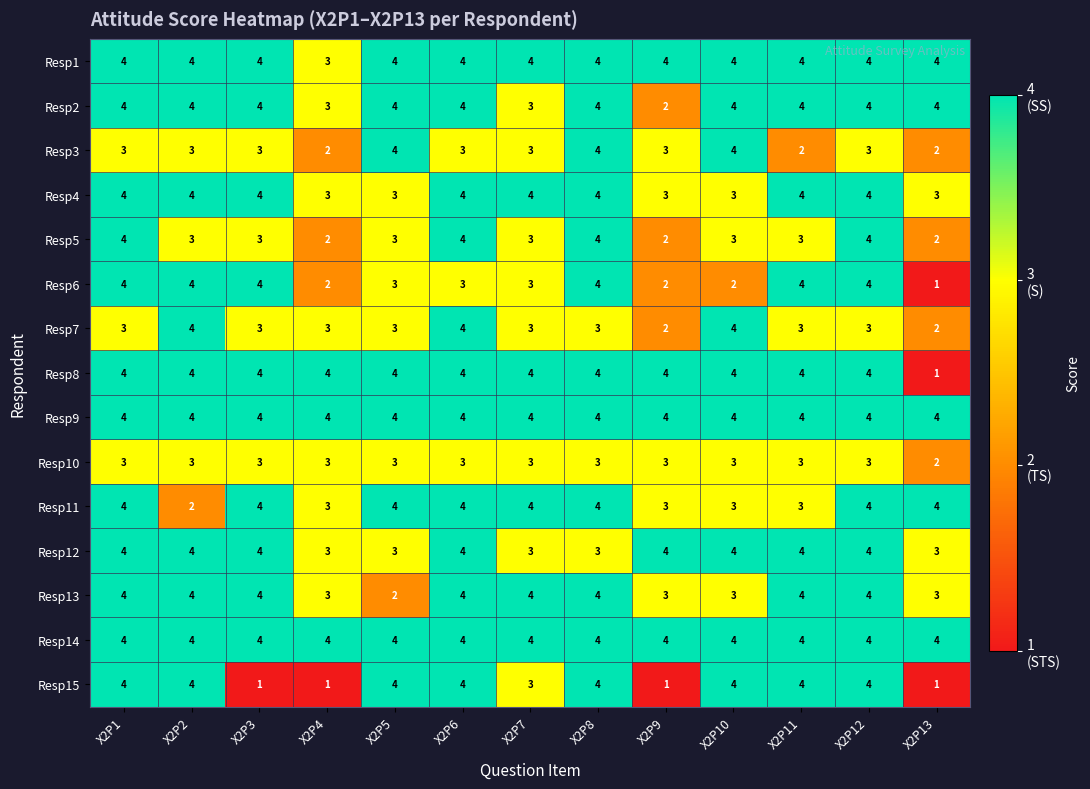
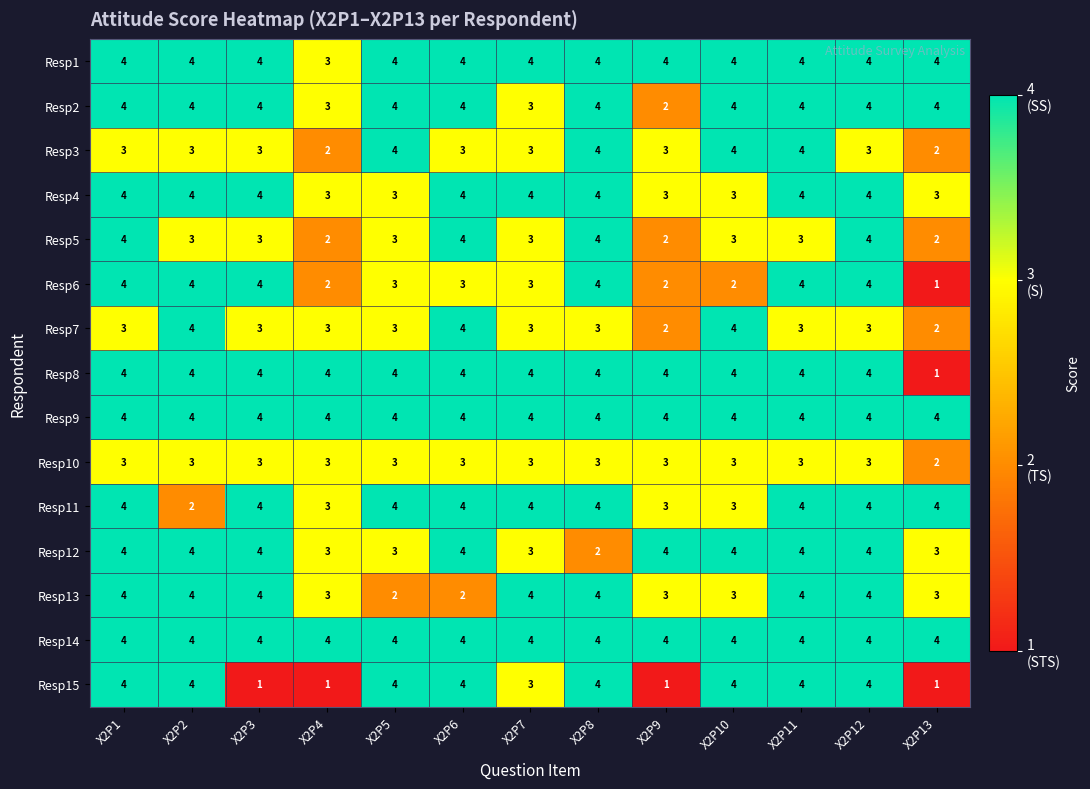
  {
    "Resp1": {
      "X2P1": 4,
      "X2P2": 4,
      "X2P3": 4,
      "X2P4": 3,
      "X2P5": 4,
      "X2P6": 4,
      "X2P7": 4,
      "X2P8": 4,
      "X2P9": 4,
      "X2P10": 4,
      "X2P11": 4,
      "X2P13": 4
    },
    "Resp2": {
      "X2P1": 4,
      "X2P2": 4,
      "X2P3": 4,
      "X2P4": 3,
      "X2P5": 4,
      "X2P6": 4,
      "X2P7": 3,
      "X2P8": 4,
      "X2P9": 2,
      "X2P10": 4,
      "X2P11": 4,
      "X2P12": 4,
      "X2P13": 4
    },
    "Resp3": {
      "X2P1": 3,
      "X2P2": 3,
      "X2P3": 3,
      "X2P4": 2,
      "X2P5": 4,
      "X2P6": 3,
      "X2P7": 3,
      "X2P8": 4,
      "X2P9": 3,
      "X2P10": 4,
-     "X2P11": 2,
+     "X2P11": 4,
      "X2P12": 3,
      "X2P13": 2
    },
    "Resp4": {
      "X2P1": 4,
      "X2P2": 4,
      "X2P3": 4,
      "X2P4": 3,
      "X2P5": 3,
      "X2P6": 4,
      "X2P7": 4,
      "X2P8": 4,
      "X2P9": 3,
      "X2P10": 3,
      "X2P11": 4,
      "X2P12": 4,
      "X2P13": 3
    },
    "Resp5": {
      "X2P1": 4,
      "X2P2": 3,
      "X2P3": 3,
      "X2P4": 2,
      "X2P5": 3,
      "X2P6": 4,
      "X2P7": 3,
      "X2P8": 4,
      "X2P9": 2,
      "X2P10": 3,
      "X2P11": 3,
      "X2P12": 4,
      "X2P13": 2
    },
    "Resp6": {
      "X2P1": 4,
      "X2P2": 4,
      "X2P3": 4,
      "X2P4": 2,
      "X2P5": 3,
      "X2P6": 3,
      "X2P7": 3,
      "X2P8": 4,
      "X2P9": 2,
      "X2P10": 2,
      "X2P11": 4,
      "X2P12": 4,
      "X2P13": 1
    },
    "Resp7": {
      "X2P1": 3,
      "X2P2": 4,
      "X2P3": 3,
      "X2P4": 3,
      "X2P5": 3,
      "X2P6": 4,
      "X2P7": 3,
      "X2P8": 3,
      "X2P9": 2,
      "X2P10": 4,
      "X2P11": 3,
      "X2P12": 3,
      "X2P13": 2
    },
    "Resp8": {
      "X2P1": 4,
      "X2P2": 4,
      "X2P3": 4,
      "X2P4": 4,
      "X2P5": 4,
      "X2P6": 4,
      "X2P7": 4,
      "X2P8": 4,
      "X2P9": 4,
      "X2P10": 4,
      "X2P11": 4,
      "X2P12": 4,
      "X2P13": 1
    },
    "Resp9": {
      "X2P1": 4,
      "X2P2": 4,
      "X2P3": 4,
      "X2P4": 4,
      "X2P5": 4,
      "X2P6": 4,
      "X2P7": 4,
      "X2P8": 4,
      "X2P9": 4,
      "X2P10": 4,
      "X2P11": 4,
      "X2P12": 4,
      "X2P13": 4
    },
    "Resp10": {
      "X2P1": 3,
      "X2P2": 3,
      "X2P3": 3,
      "X2P4": 3,
      "X2P5": 3,
      "X2P6": 3,
      "X2P7": 3,
      "X2P8": 3,
      "X2P9": 3,
      "X2P10": 3,
      "X2P11": 3,
      "X2P12": 3,
      "X2P13": 2
    },
    "Resp11": {
      "X2P1": 4,
      "X2P2": 2,
      "X2P3": 4,
      "X2P4": 3,
      "X2P5": 4,
      "X2P6": 4,
      "X2P7": 4,
      "X2P8": 4,
      "X2P9": 3,
      "X2P10": 3,
-     "X2P11": 3,
+     "X2P11": 4,
      "X2P12": 4,
      "X2P13": 4
    },
    "Resp12": {
      "X2P1": 4,
      "X2P2": 4,
      "X2P3": 4,
      "X2P4": 3,
      "X2P5": 3,
      "X2P6": 4,
      "X2P7": 3,
-     "X2P8": 3,
+     "X2P8": 2,
      "X2P9": 4,
      "X2P10": 4,
      "X2P11": 4,
      "X2P12": 4,
      "X2P13": 3
    },
    "Resp13": {
      "X2P1": 4,
      "X2P2": 4,
      "X2P3": 4,
      "X2P4": 3,
      "X2P5": 2,
-     "X2P6": 4,
+     "X2P6": 2,
      "X2P7": 4,
      "X2P8": 4,
      "X2P9": 3,
      "X2P10": 3,
      "X2P11": 4,
      "X2P12": 4,
      "X2P13": 3
    },
    "Resp14": {
      "X2P1": 4,
      "X2P2": 4,
      "X2P3": 4,
      "X2P4": 4,
      "X2P5": 4,
      "X2P6": 4,
      "X2P7": 4,
      "X2P8": 4,
      "X2P9": 4,
      "X2P10": 4,
      "X2P11": 4,
      "X2P12": 4,
      "X2P13": 4
    },
    "Resp15": {
      "X2P1": 4,
      "X2P2": 4,
      "X2P3": 1,
      "X2P4": 1,
      "X2P5": 4,
      "X2P6": 4,
      "X2P7": 3,
      "X2P8": 4,
      "X2P9": 1,
      "X2P10": 4,
      "X2P11": 4,
      "X2P12": 4,
      "X2P13": 1
    }
  }
